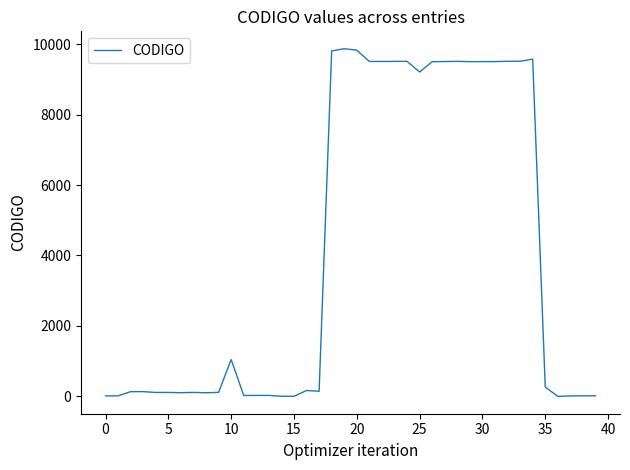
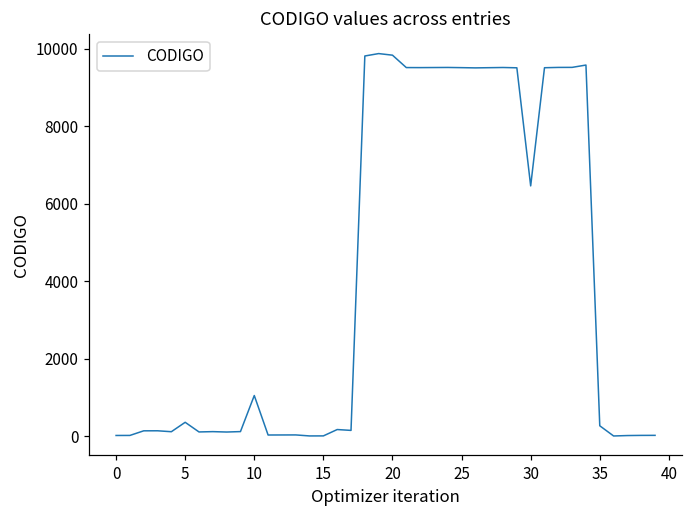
  {
    "0": 0,
-   "5": 100,
+   "5": 400,
    "10": 1000,
    "15": 0,
    "20": 9800,
-   "25": 9200,
-   "30": 9500,
+   "25": 9500,
+   "30": 6500,
    "35": 300
  }
